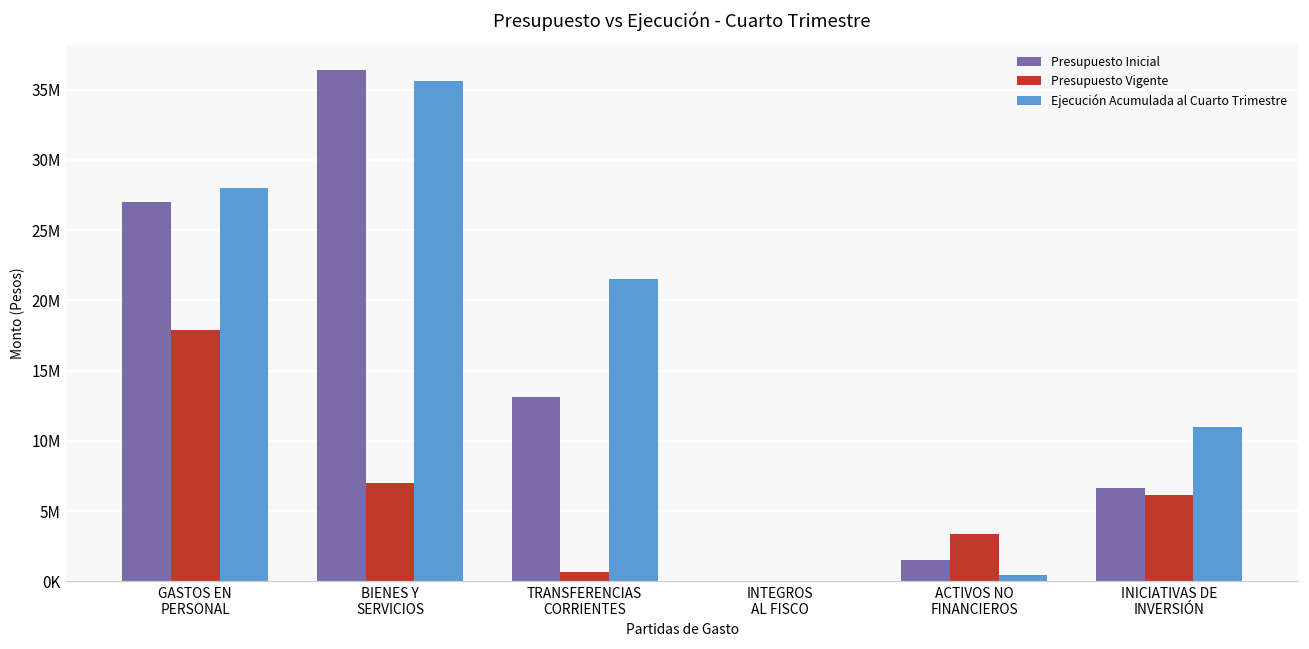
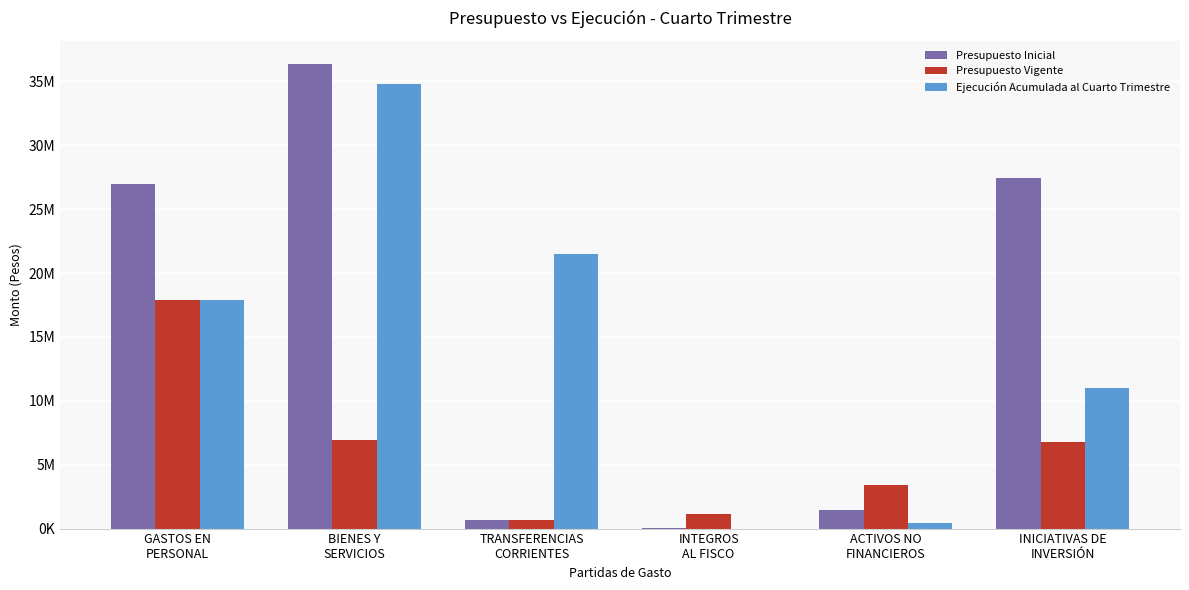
  {
    "Presupuesto Inicial": {
      "GASTOS EN PERSONAL": 27000000,
      "BIENES Y SERVICIOS": 36400000,
-     "TRANSFERENCIAS CORRIENTES": 13100000,
+     "TRANSFERENCIAS CORRIENTES": 700000,
      "ACTIVOS NO FINANCIEROS": 1500000,
-     "INICIATIVAS DE INVERSIÓN": 6600000
+     "INICIATIVAS DE INVERSIÓN": 27400000
    },
    "Presupuesto Vigente": {
      "GASTOS EN PERSONAL": 17900000,
      "BIENES Y SERVICIOS": 7000000,
      "TRANSFERENCIAS CORRIENTES": 700000,
-     "INTEGROS AL FISCO": 0,
+     "INTEGROS AL FISCO": 1100000,
      "ACTIVOS NO FINANCIEROS": 3400000,
-     "INICIATIVAS DE INVERSIÓN": 6100000
+     "INICIATIVAS DE INVERSIÓN": 6800000
    },
    "Ejecución Acumulada al Cuarto Trimestre": {
-     "GASTOS EN PERSONAL": 28000000,
-     "BIENES Y SERVICIOS": 35600000,
+     "GASTOS EN PERSONAL": 17900000,
+     "BIENES Y SERVICIOS": 34800000,
      "TRANSFERENCIAS CORRIENTES": 21500000,
      "ACTIVOS NO FINANCIEROS": 500000,
      "INICIATIVAS DE INVERSIÓN": 11000000
    }
  }
